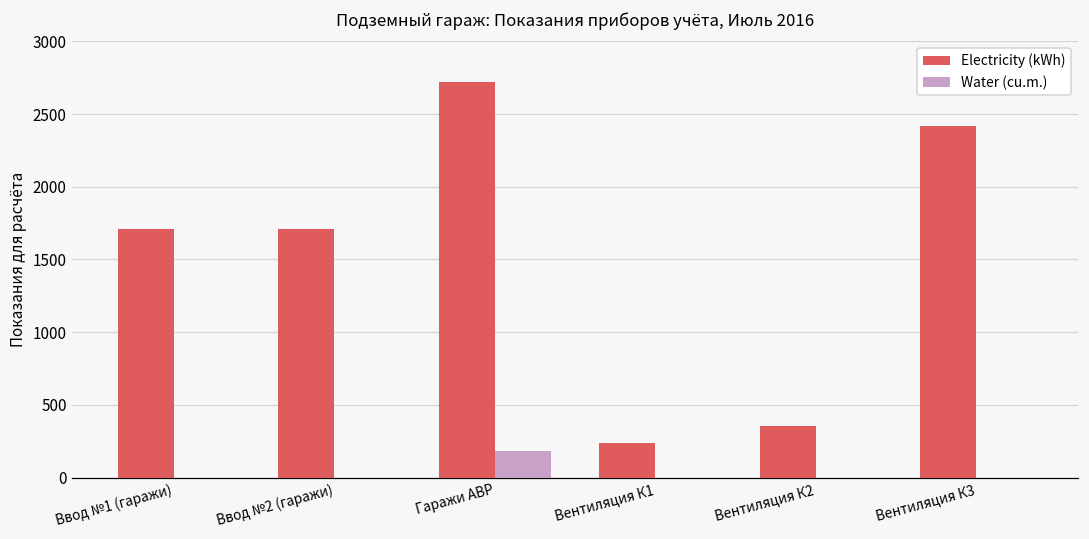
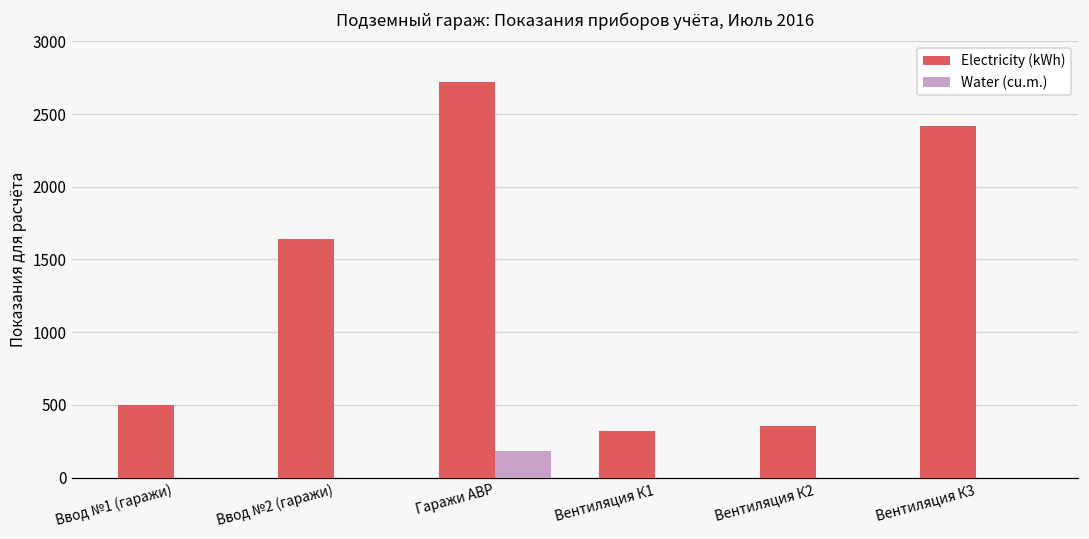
  {
    "Electricity (kWh)": {
-     "Ввод №1 (гаражи)": 1710,
-     "Ввод №2 (гаражи)": 1710,
+     "Ввод №1 (гаражи)": 500,
+     "Ввод №2 (гаражи)": 1640,
      "Гаражи АВР": 2720,
-     "Вентиляция К1": 240,
+     "Вентиляция К1": 320,
      "Вентиляция К2": 360,
      "Вентиляция К3": 2420
    },
    "Water (cu.m.)": {
      "Ввод №1 (гаражи)": 0,
      "Ввод №2 (гаражи)": 0,
      "Гаражи АВР": 180,
      "Вентиляция К1": 0,
      "Вентиляция К2": 0,
      "Вентиляция К3": 0
    }
  }
